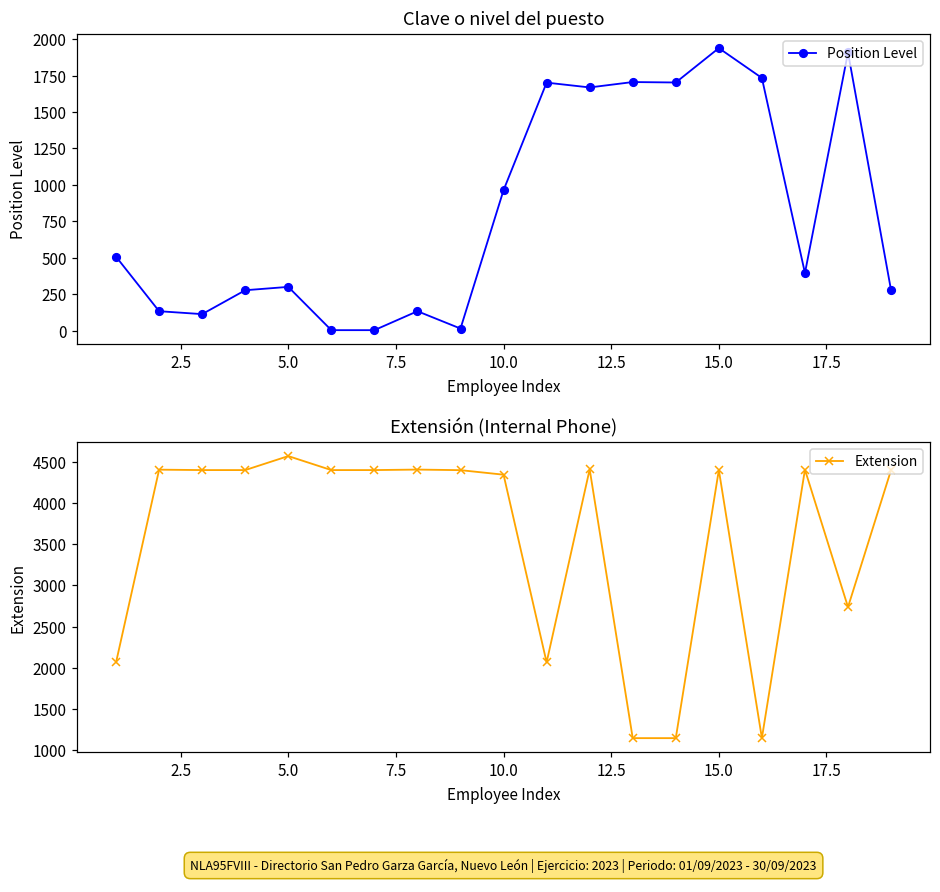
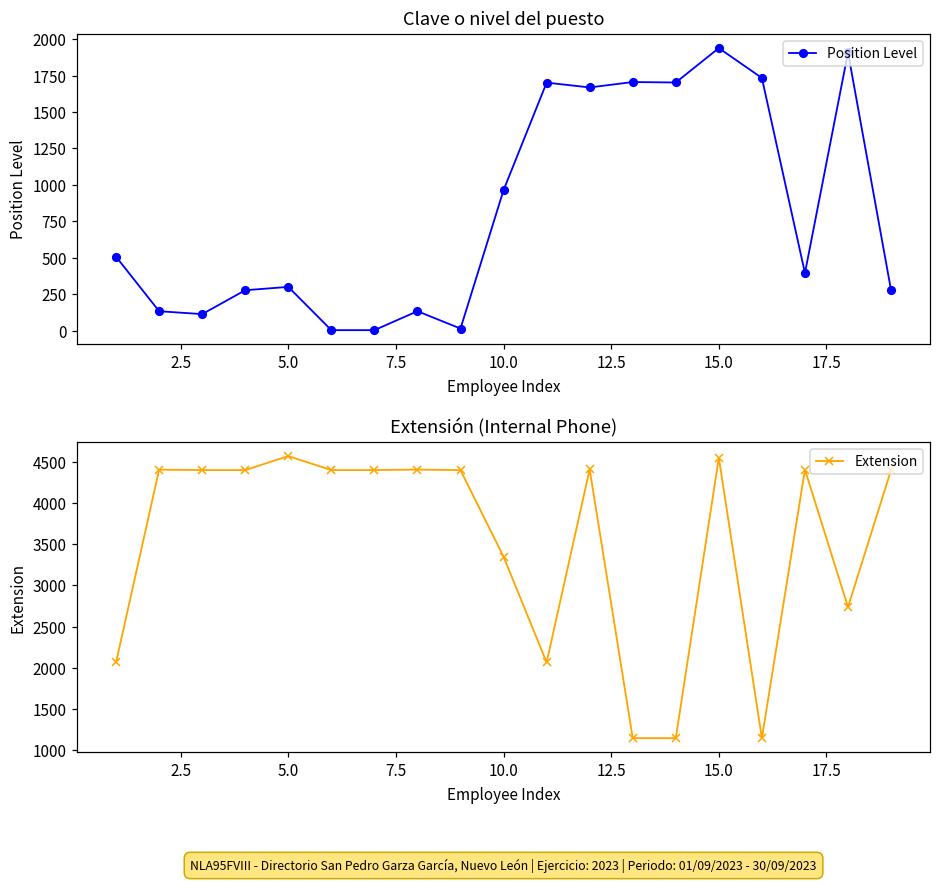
  {
    "Clave o nivel del puesto": {
      "5.0": 300,
      "10.0": 960,
      "15.0": 1940
    },
    "Extensión (Internal Phone)": {
      "5.0": 4600,
-     "10.0": 4300,
-     "15.0": 4400
+     "10.0": 3300,
+     "15.0": 4600
    }
  }
